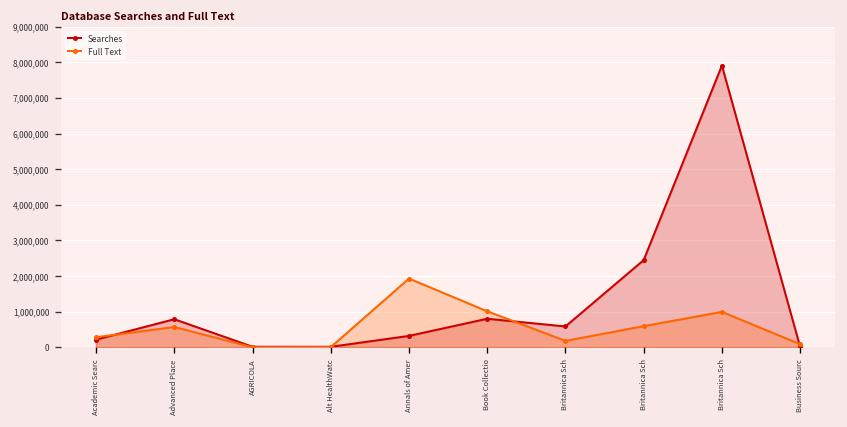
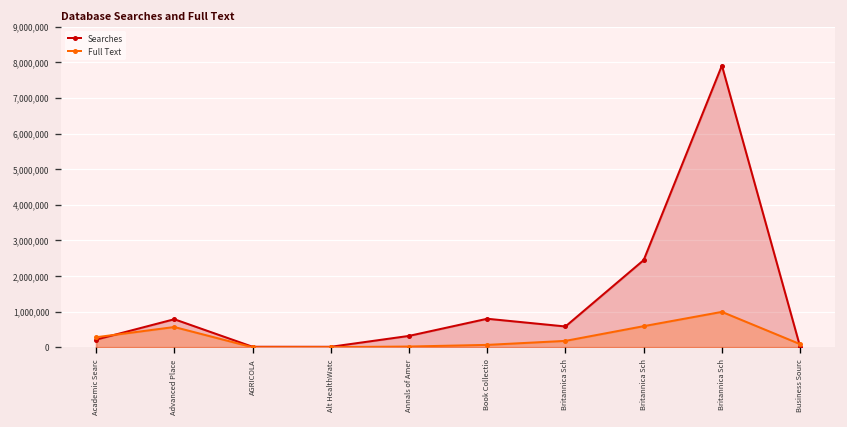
  {
    "Searches": {
      "Advanced Place": "800,000",
      "Annals of Amer": "300,000",
      "Book Collectio": "800,000"
    },
    "Full Text": {
      "Advanced Place": "600,000",
-     "Annals of Amer": "1,900,000",
-     "Book Collectio": "1,000,000"
+     "Annals of Amer": "0",
+     "Book Collectio": "100,000"
    }
  }
